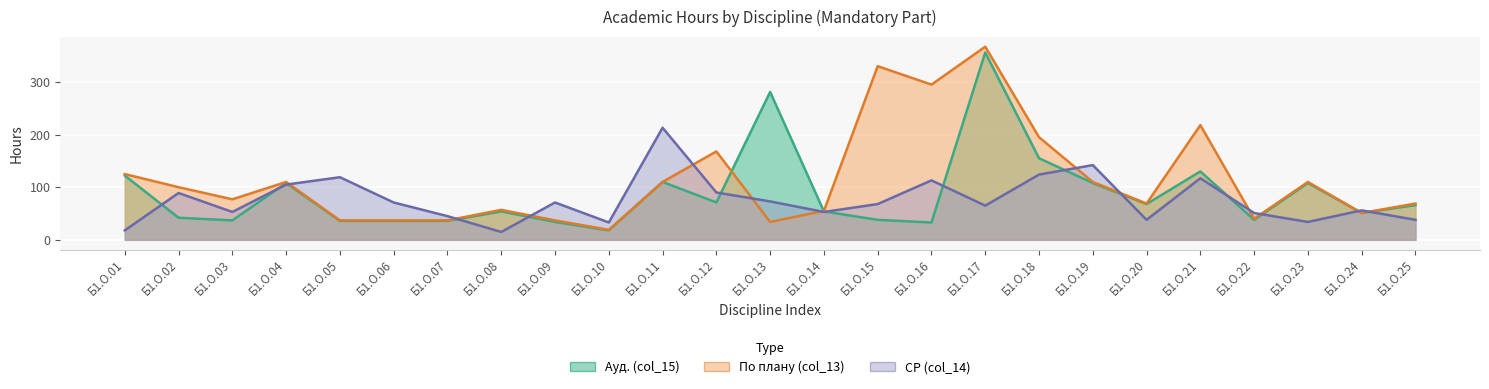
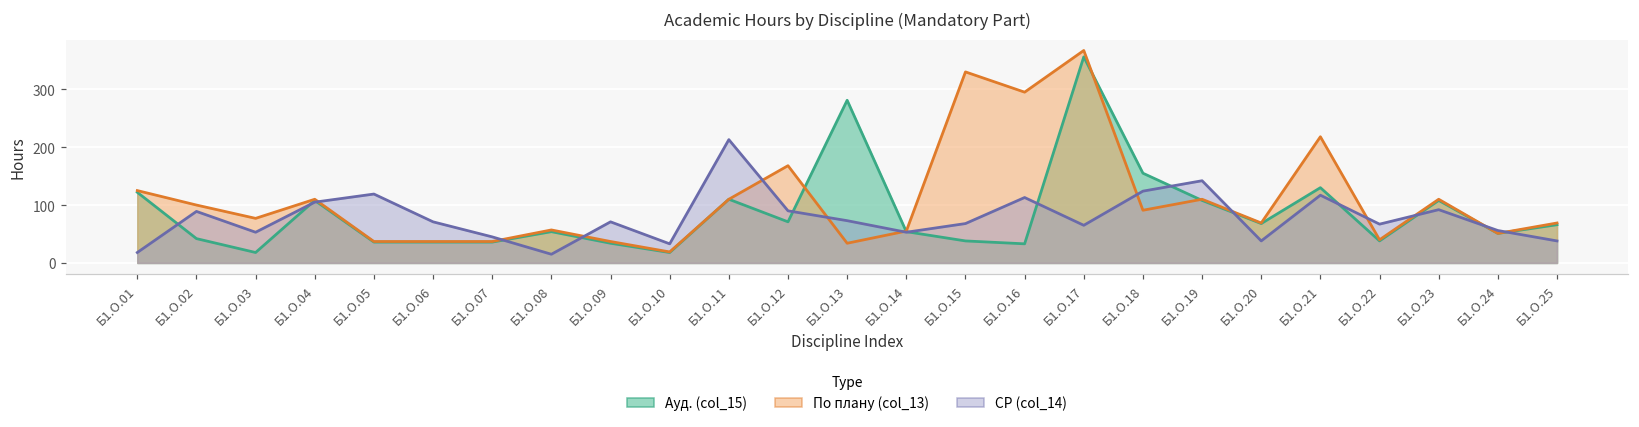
  {
    "Ауд. (col_15)": {
      "Б1.О.02": 40,
-     "Б1.О.03": 40,
+     "Б1.О.03": 20,
      "Б1.О.12": 70,
      "Б1.О.13": 280,
      "Б1.О.15": 40,
      "Б1.О.16": 30,
      "Б1.О.17": 360,
      "Б1.О.18": 160,
      "Б1.О.21": 130
    },
    "По плану (col_13)": {
      "Б1.О.02": 100,
      "Б1.О.03": 80,
      "Б1.О.12": 170,
      "Б1.О.13": 30,
      "Б1.О.15": 330,
      "Б1.О.16": 300,
      "Б1.О.17": 370,
-     "Б1.О.18": 200,
+     "Б1.О.18": 90,
      "Б1.О.21": 220
    },
    "СР (col_14)": {
      "Б1.О.01": 20,
      "Б1.О.02": 90,
      "Б1.О.03": 50,
      "Б1.О.05": 120,
      "Б1.О.06": 70,
      "Б1.О.07": 50,
      "Б1.О.08": 20,
      "Б1.О.09": 70,
      "Б1.О.10": 30,
      "Б1.О.11": 210,
      "Б1.О.12": 90,
      "Б1.О.13": 70,
      "Б1.О.15": 70,
      "Б1.О.16": 110,
      "Б1.О.17": 70,
      "Б1.О.18": 120,
      "Б1.О.19": 140,
      "Б1.О.20": 40,
      "Б1.О.21": 120,
-     "Б1.О.22": 50,
-     "Б1.О.23": 30,
+     "Б1.О.22": 70,
+     "Б1.О.23": 90,
      "Б1.О.24": 60,
      "Б1.О.25": 40
    }
  }
